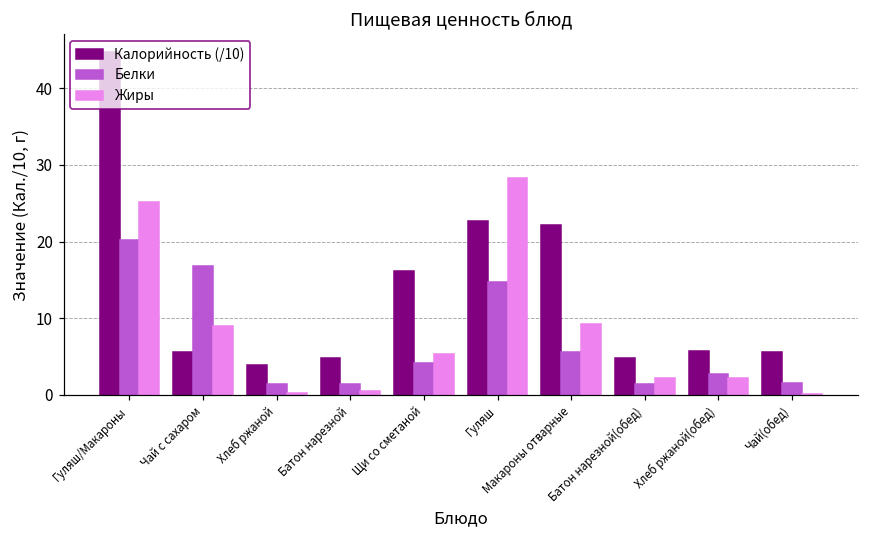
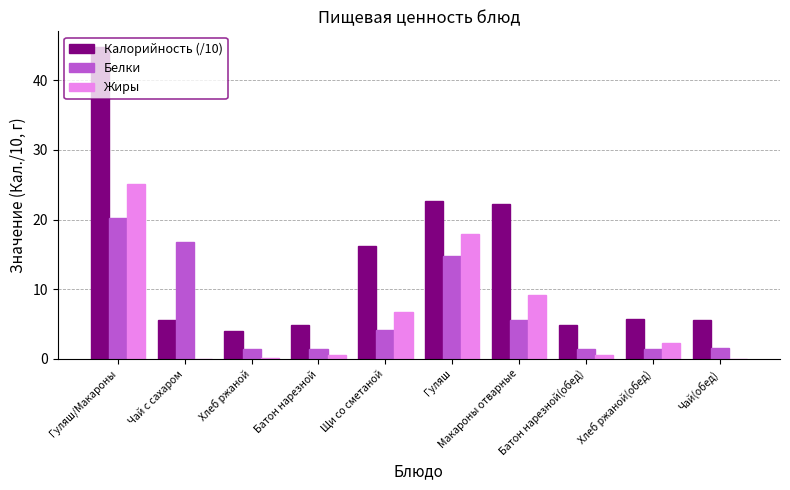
  {
    "Калорийность (/10)": {
      "Чай с сахаром": 6,
      "Хлеб ржаной": 4,
      "Батон нарезной": 5,
      "Щи со сметаной": 16,
      "Гуляш": 23,
      "Макароны отварные": 22,
      "Батон нарезной(обед)": 5,
      "Хлеб ржаной(обед)": 6,
      "Чай(обед)": 6
    },
    "Белки": {
      "Гуляш/Макароны": 20,
      "Чай с сахаром": 17,
      "Хлеб ржаной": 1,
      "Батон нарезной": 1,
      "Щи со сметаной": 4,
      "Гуляш": 15,
      "Макароны отварные": 6,
      "Батон нарезной(обед)": 1,
-     "Хлеб ржаной(обед)": 3,
+     "Хлеб ржаной(обед)": 1,
      "Чай(обед)": 2
    },
    "Жиры": {
      "Гуляш/Макароны": 25,
-     "Чай с сахаром": 9,
+     "Чай с сахаром": 0,
      "Батон нарезной": 1,
-     "Щи со сметаной": 5,
-     "Гуляш": 28,
+     "Щи со сметаной": 7,
+     "Гуляш": 18,
      "Макароны отварные": 9,
-     "Батон нарезной(обед)": 2,
+     "Батон нарезной(обед)": 1,
      "Хлеб ржаной(обед)": 2
    }
  }
